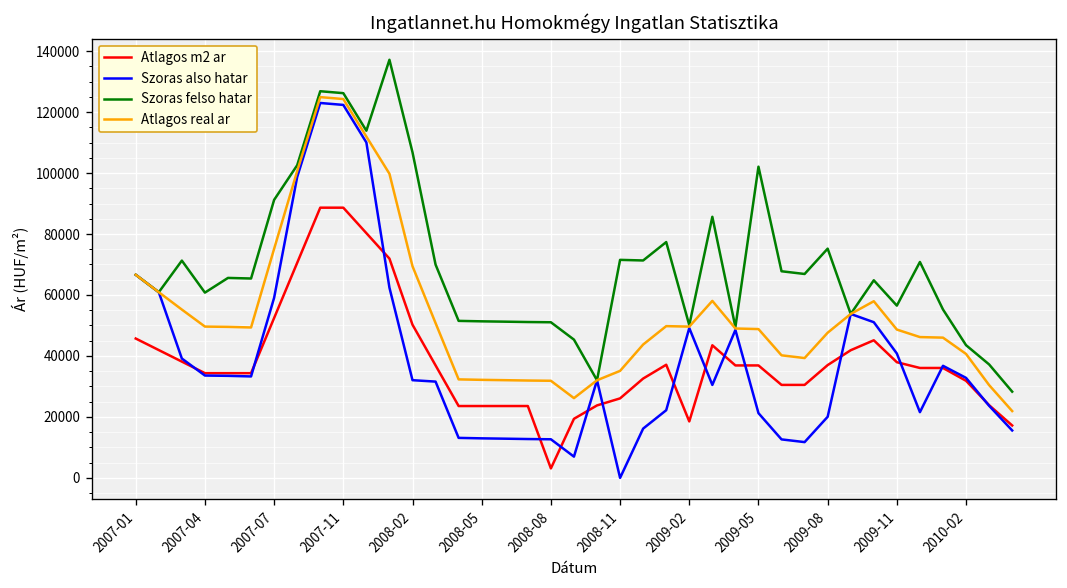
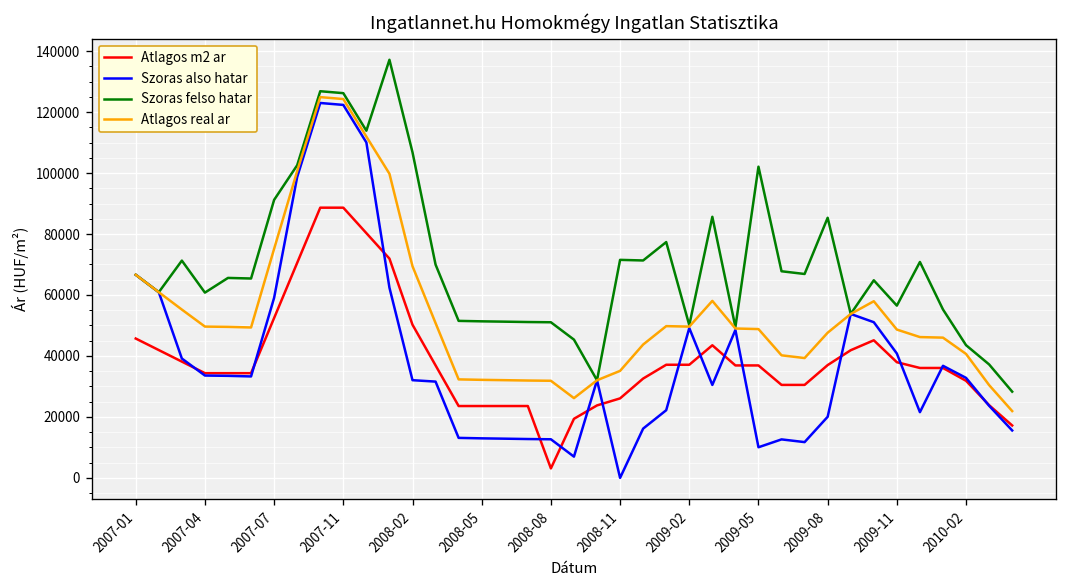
  {
    "Atlagos m2 ar": {
      "2007-01": 46000,
      "2007-07": 52000,
      "2007-11": 89000,
      "2008-02": 50000,
      "2008-05": 24000,
      "2008-08": 3000,
      "2008-11": 26000,
-     "2009-02": 19000,
+     "2009-02": 37000,
      "2009-05": 37000,
      "2009-08": 37000,
      "2009-11": 38000
    },
    "Szoras also hatar": {
      "2007-07": 59000,
      "2007-11": 122000,
      "2008-02": 32000,
      "2008-05": 13000,
      "2008-08": 13000,
      "2008-11": 0,
-     "2009-05": 21000,
+     "2009-05": 10000,
      "2009-08": 20000,
      "2009-11": 41000
    },
    "Szoras felso hatar": {
      "2007-04": 61000,
      "2007-07": 91000,
      "2007-11": 126000,
      "2008-02": 107000,
      "2008-05": 51000,
      "2008-08": 51000,
      "2008-11": 72000,
      "2009-05": 102000,
-     "2009-08": 75000,
+     "2009-08": 85000,
      "2009-11": 57000,
      "2010-02": 44000
    },
    "Atlagos real ar": {
      "2007-04": 50000,
      "2007-07": 75000,
      "2007-11": 124000,
      "2008-02": 69000,
      "2008-05": 32000,
      "2008-08": 32000,
      "2008-11": 35000,
      "2009-05": 49000,
      "2009-08": 48000,
      "2009-11": 49000,
      "2010-02": 41000
    }
  }
